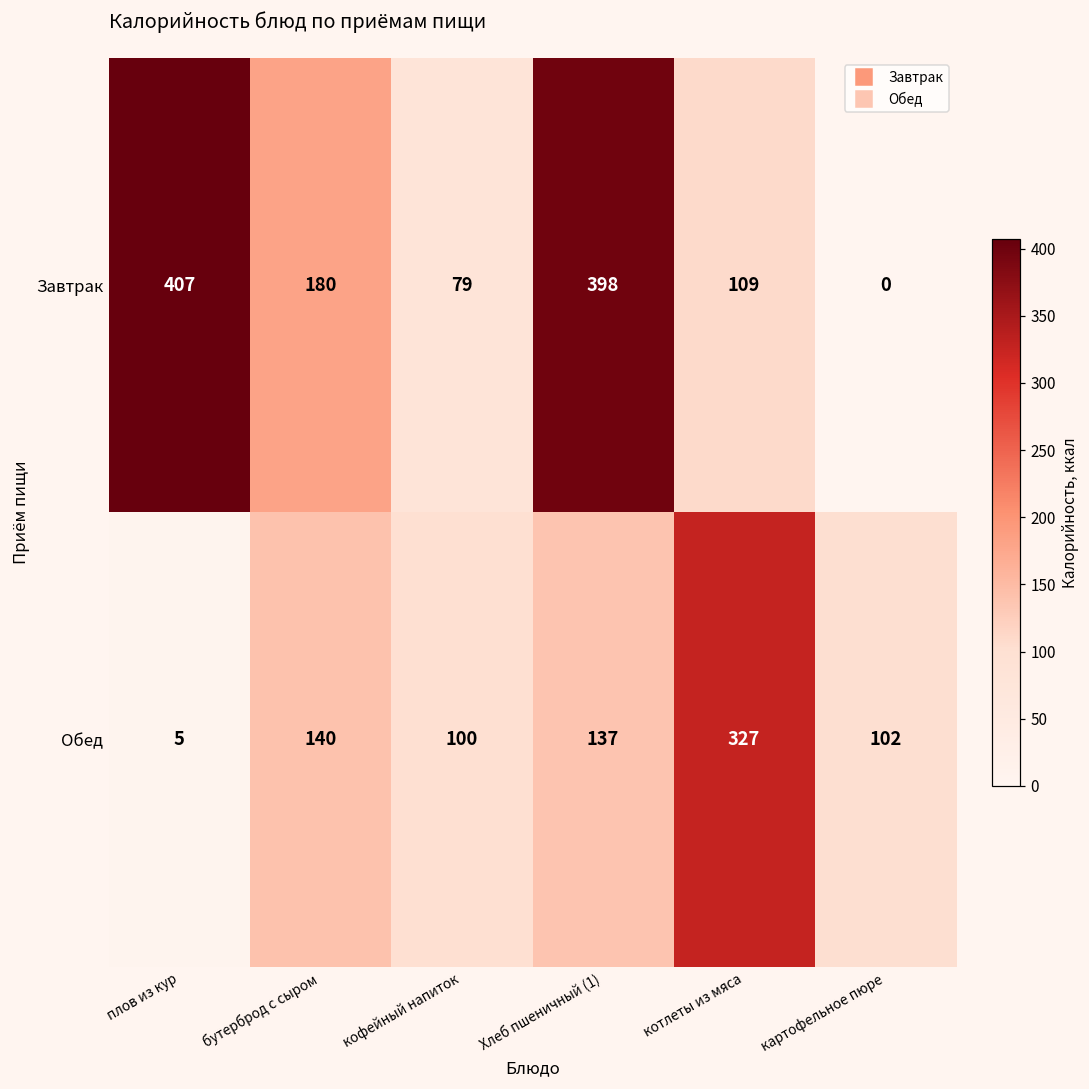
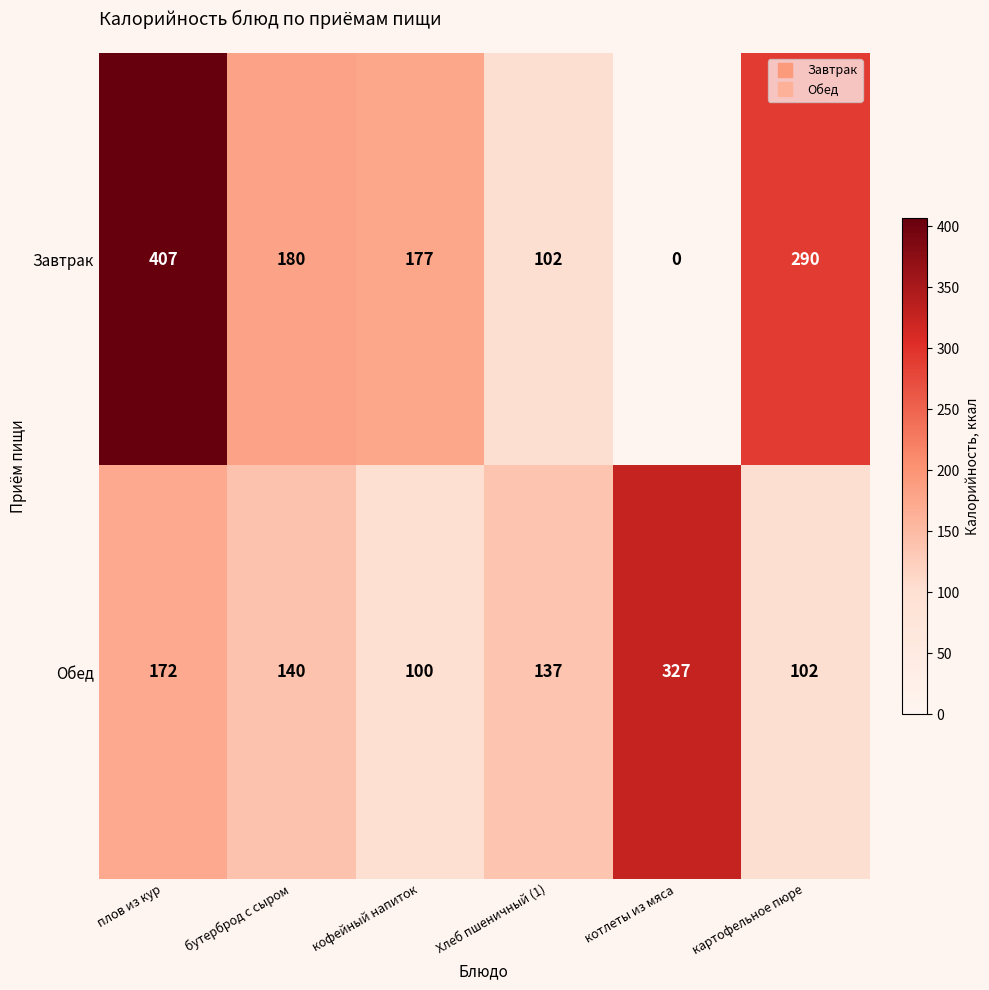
  {
    "Завтрак": {
      "плов из кур": 407,
      "бутерброд с сыром": 180,
-     "кофейный напиток": 79,
-     "Хлеб пшеничный (1)": 398,
-     "котлеты из мяса": 109,
-     "картофельное пюре": 0
+     "кофейный напиток": 177,
+     "Хлеб пшеничный (1)": 102,
+     "котлеты из мяса": 0,
+     "картофельное пюре": 290
    },
    "Обед": {
-     "плов из кур": 5,
+     "плов из кур": 172,
      "бутерброд с сыром": 140,
      "кофейный напиток": 100,
      "Хлеб пшеничный (1)": 137,
      "котлеты из мяса": 327,
      "картофельное пюре": 102
    }
  }
